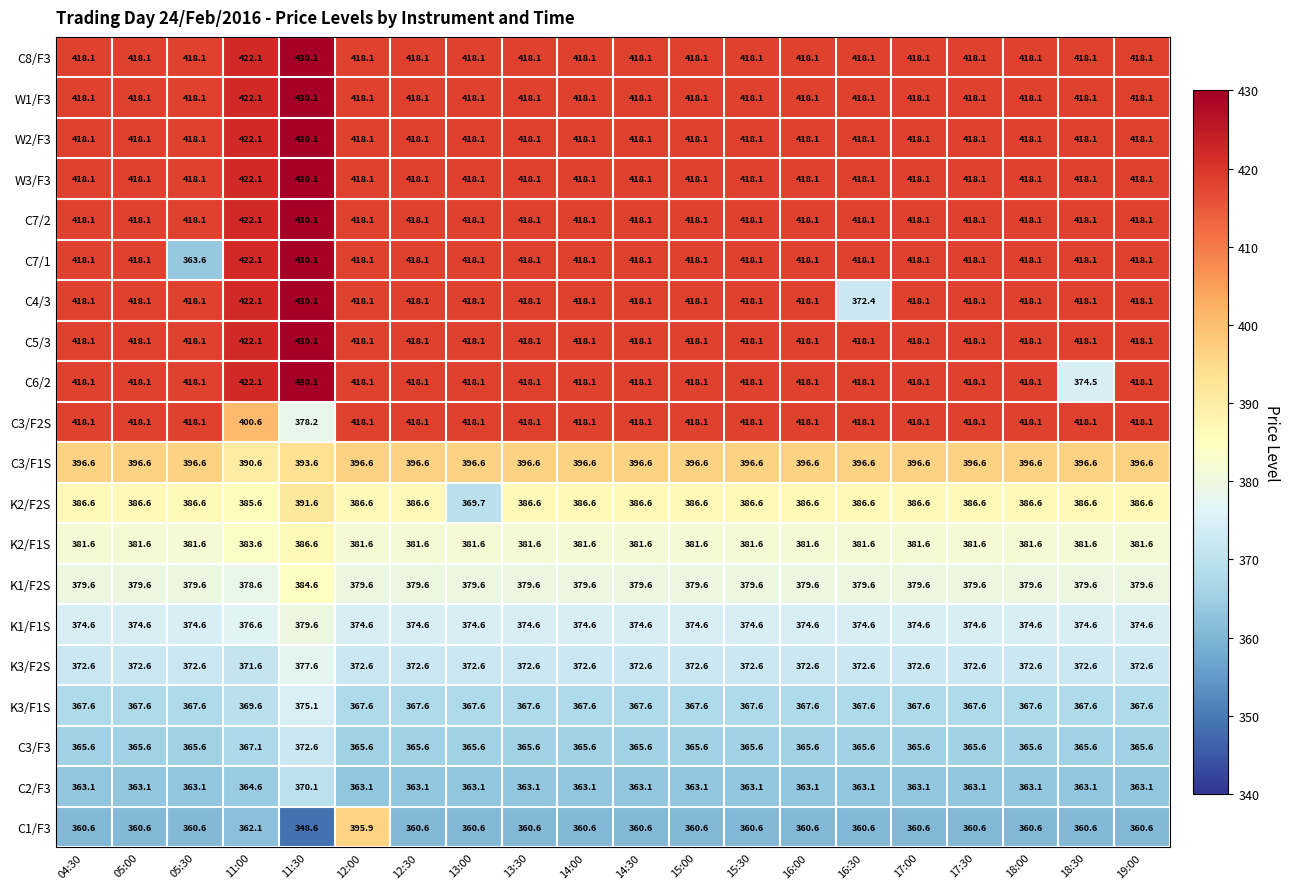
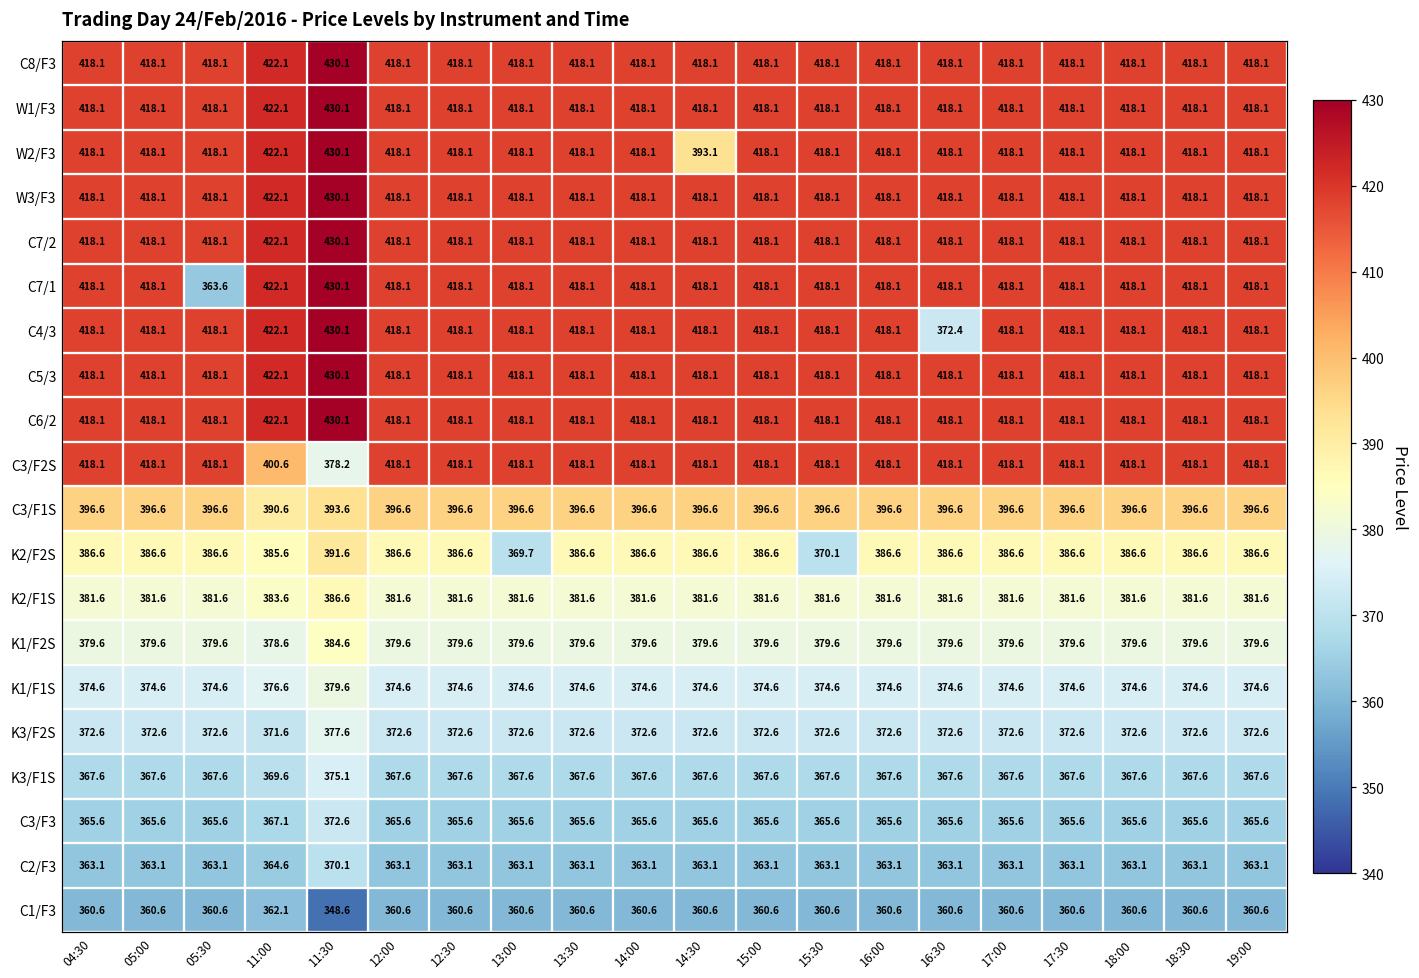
  {
    "W2/F3": {
      "04:30": 418.1,
      "05:00": 418.1,
      "05:30": 418.1,
      "11:00": 422.1,
      "11:30": 430.1,
      "12:00": 418.1,
      "12:30": 418.1,
      "13:00": 418.1,
      "13:30": 418.1,
      "14:00": 418.1,
-     "14:30": 418.1,
+     "14:30": 393.1,
      "15:00": 418.1,
      "15:30": 418.1,
      "16:00": 418.1,
      "16:30": 418.1,
      "17:00": 418.1,
      "17:30": 418.1,
      "18:00": 418.1,
      "18:30": 418.1,
      "19:00": 418.1
    },
    "C6/2": {
      "04:30": 418.1,
      "05:00": 418.1,
      "05:30": 418.1,
      "11:00": 422.1,
      "11:30": 430.1,
      "12:00": 418.1,
      "12:30": 418.1,
      "13:00": 418.1,
      "13:30": 418.1,
      "14:00": 418.1,
      "14:30": 418.1,
      "15:00": 418.1,
      "15:30": 418.1,
      "16:00": 418.1,
      "16:30": 418.1,
      "17:00": 418.1,
      "17:30": 418.1,
      "18:00": 418.1,
-     "18:30": 374.5,
+     "18:30": 418.1,
      "19:00": 418.1
    },
    "K2/F2S": {
      "04:30": 386.6,
      "05:00": 386.6,
      "05:30": 386.6,
      "11:00": 385.6,
      "11:30": 391.6,
      "12:00": 386.6,
      "12:30": 386.6,
      "13:00": 369.7,
      "13:30": 386.6,
      "14:00": 386.6,
      "14:30": 386.6,
      "15:00": 386.6,
-     "15:30": 386.6,
+     "15:30": 370.1,
      "16:00": 386.6,
      "16:30": 386.6,
      "17:00": 386.6,
      "17:30": 386.6,
      "18:00": 386.6,
      "18:30": 386.6,
      "19:00": 386.6
    },
    "C1/F3": {
      "04:30": 360.6,
      "05:00": 360.6,
      "05:30": 360.6,
      "11:00": 362.1,
      "11:30": 348.6,
-     "12:00": 395.9,
+     "12:00": 360.6,
      "12:30": 360.6,
      "13:00": 360.6,
      "13:30": 360.6,
      "14:00": 360.6,
      "14:30": 360.6,
      "15:00": 360.6,
      "15:30": 360.6,
      "16:00": 360.6,
      "16:30": 360.6,
      "17:00": 360.6,
      "17:30": 360.6,
      "18:00": 360.6,
      "18:30": 360.6,
      "19:00": 360.6
    }
  }
